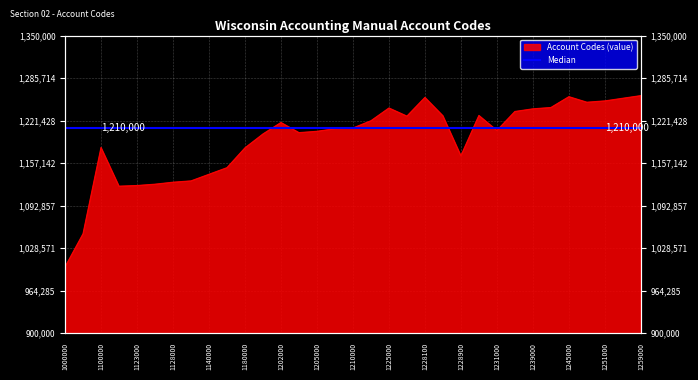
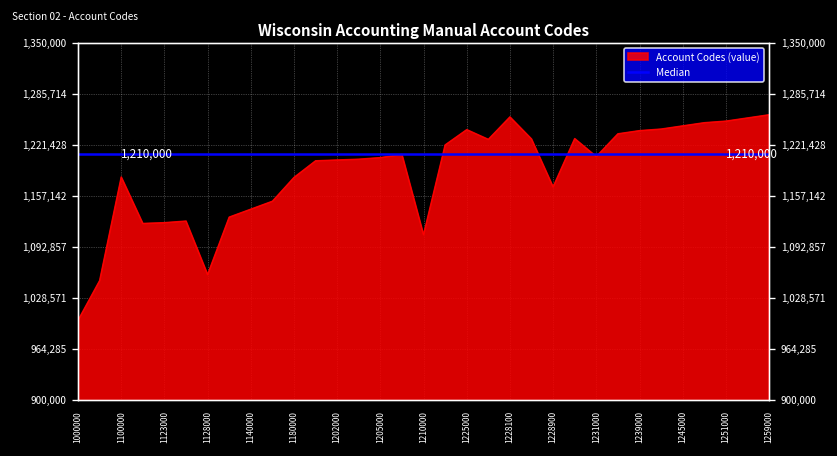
  {
    "1000000": "1,000,000",
    "1123000": "1,120,000",
-   "1128000": "1,130,000",
+   "1128000": "1,060,000",
    "1140000": "1,140,000",
    "1180000": "1,180,000",
-   "1202000": "1,220,000",
+   "1202000": "1,200,000",
    "1205000": "1,210,000",
-   "1210000": "1,210,000",
+   "1210000": "1,110,000",
    "1225000": "1,240,000",
    "1228100": "1,260,000",
    "1228900": "1,170,000",
    "1231000": "1,210,000",
    "1239000": "1,240,000",
-   "1245000": "1,260,000",
+   "1245000": "1,250,000",
    "1259000": "1,260,000"
  }
